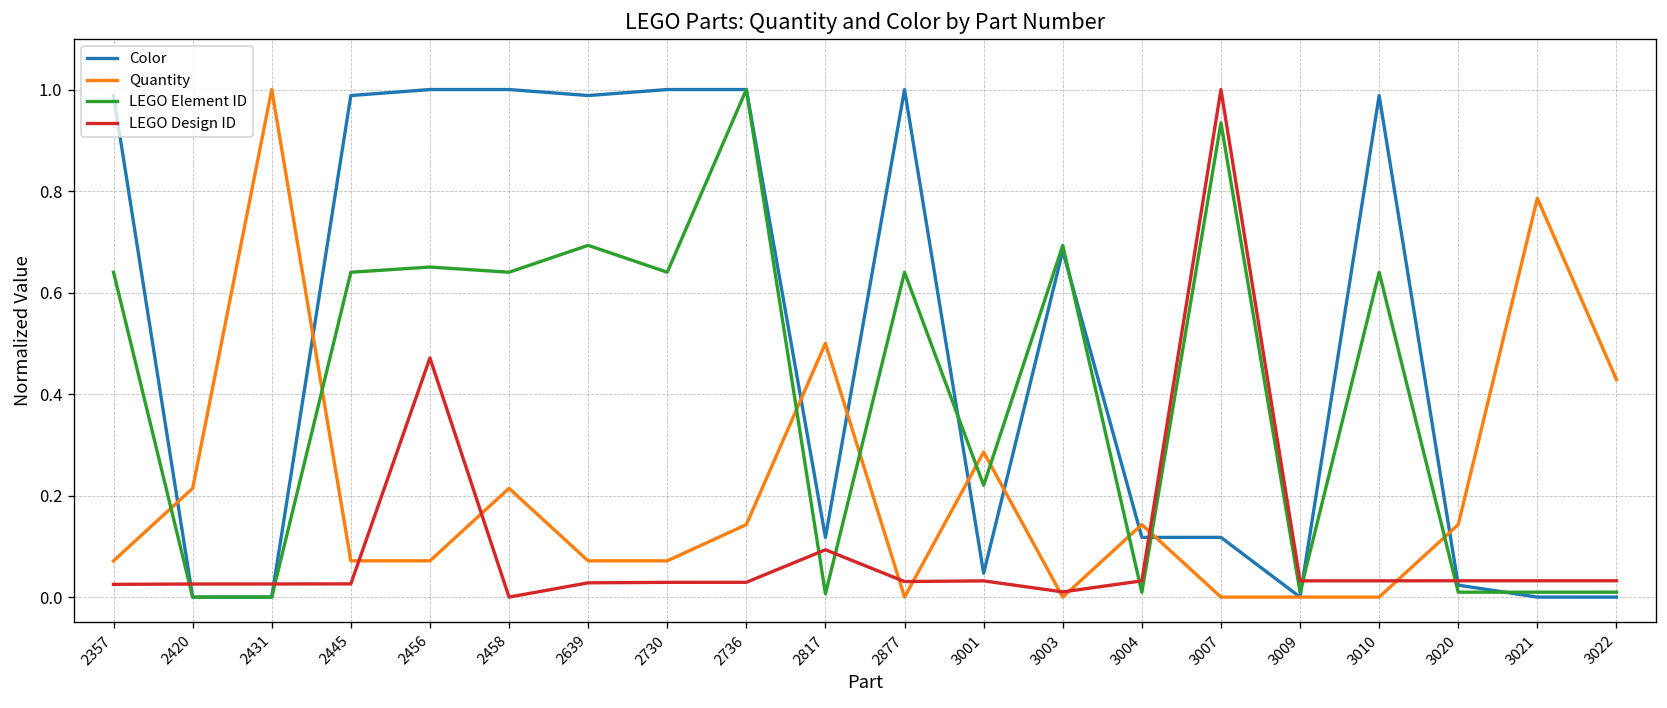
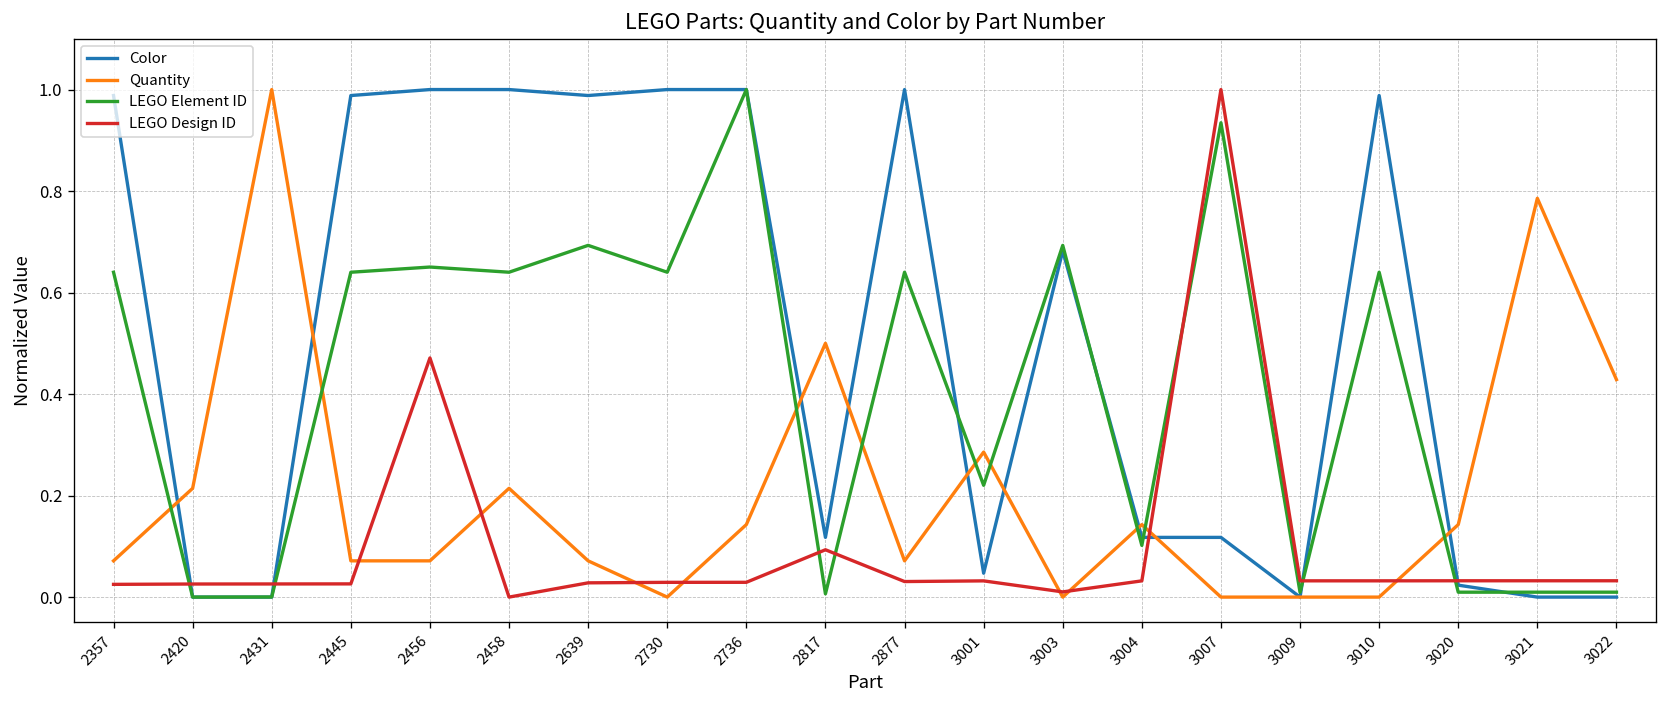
  {
    "Color": {
      "2445": 0.99,
      "2456": 1.00,
      "2458": 1.00,
      "2639": 0.99,
      "2730": 1.00,
      "2817": 0.12,
      "2877": 1.00,
      "3001": 0.05,
      "3003": 0.68,
      "3004": 0.12,
      "3007": 0.12,
      "3010": 0.99,
      "3020": 0.02,
      "3021": 0.00,
      "3022": 0.00
    },
    "Quantity": {
      "2357": 0.07,
      "2420": 0.21,
      "2431": 1.00,
      "2445": 0.07,
      "2456": 0.07,
      "2458": 0.21,
      "2639": 0.07,
-     "2730": 0.07,
+     "2730": 0.00,
      "2736": 0.14,
      "2817": 0.50,
-     "2877": 0.00,
+     "2877": 0.07,
      "3001": 0.29,
      "3003": 0.00,
      "3004": 0.14,
      "3007": 0.00,
      "3010": 0.00,
      "3020": 0.14,
      "3021": 0.79,
      "3022": 0.43
    },
    "LEGO Element ID": {
      "2357": 0.64,
      "2445": 0.64,
      "2456": 0.65,
      "2458": 0.64,
      "2639": 0.69,
      "2730": 0.64,
      "2817": 0.01,
      "2877": 0.64,
      "3001": 0.22,
      "3003": 0.69,
-     "3004": 0.01,
+     "3004": 0.10,
      "3007": 0.93,
      "3009": 0.01,
      "3010": 0.64,
      "3020": 0.01,
      "3021": 0.01,
      "3022": 0.01
    },
    "LEGO Design ID": {
      "2357": 0.03,
      "2420": 0.03,
      "2431": 0.03,
      "2445": 0.03,
      "2456": 0.47,
      "2458": 0.00,
      "2639": 0.03,
      "2730": 0.03,
      "2736": 0.03,
      "2817": 0.09,
      "2877": 0.03,
      "3001": 0.03,
      "3003": 0.01,
      "3004": 0.03,
      "3007": 1.00,
      "3009": 0.03,
      "3010": 0.03,
      "3020": 0.03,
      "3021": 0.03,
      "3022": 0.03
    }
  }
